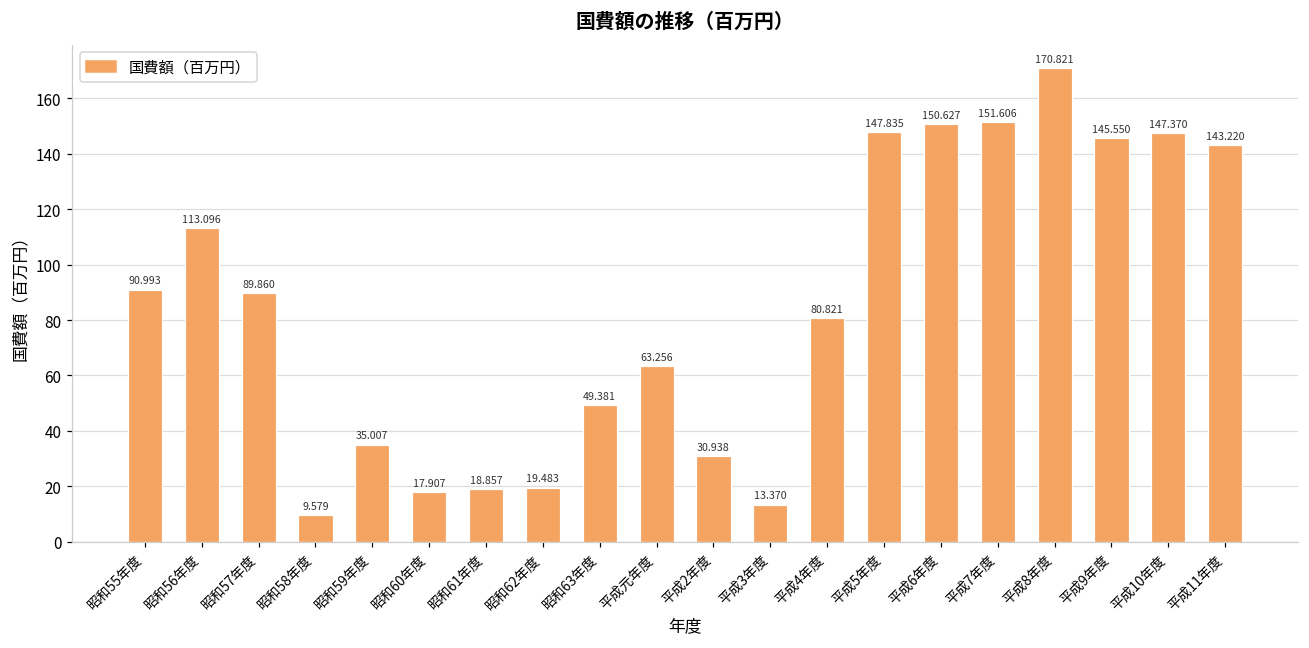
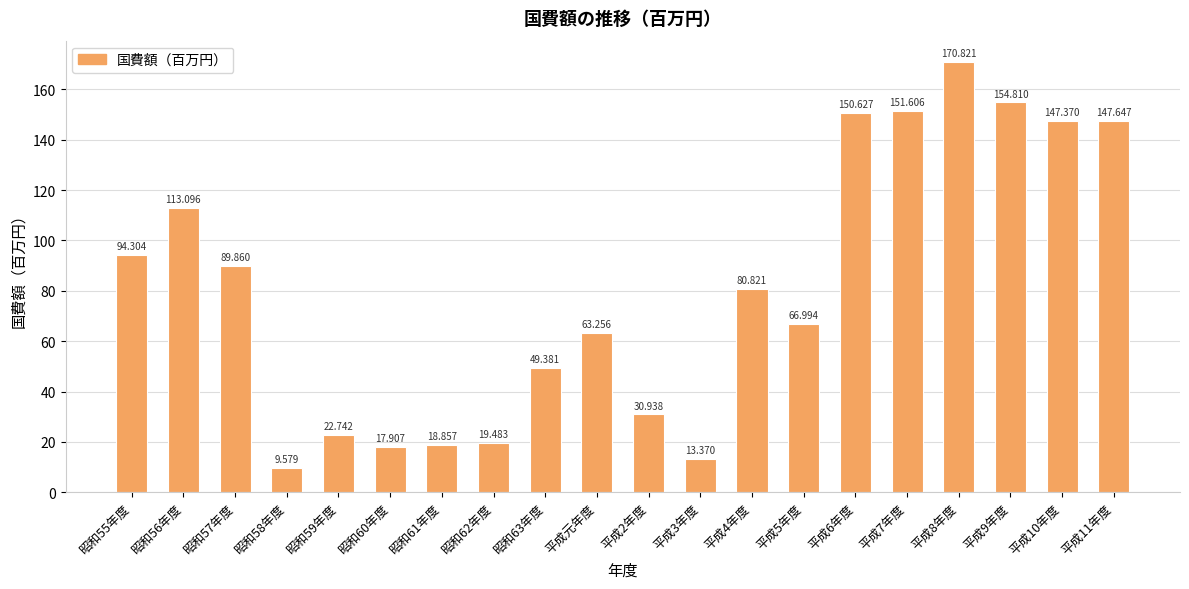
  {
-   "昭和55年度": 90.993,
+   "昭和55年度": 94.304,
    "昭和56年度": 113.096,
    "昭和57年度": 89.860,
    "昭和58年度": 9.579,
-   "昭和59年度": 35.007,
+   "昭和59年度": 22.742,
    "昭和60年度": 17.907,
    "昭和61年度": 18.857,
    "昭和62年度": 19.483,
    "昭和63年度": 49.381,
    "平成元年度": 63.256,
    "平成2年度": 30.938,
    "平成3年度": 13.370,
    "平成4年度": 80.821,
-   "平成5年度": 147.835,
+   "平成5年度": 66.994,
    "平成6年度": 150.627,
    "平成7年度": 151.606,
    "平成8年度": 170.821,
-   "平成9年度": 145.550,
+   "平成9年度": 154.810,
    "平成10年度": 147.370,
-   "平成11年度": 143.220
+   "平成11年度": 147.647
  }
